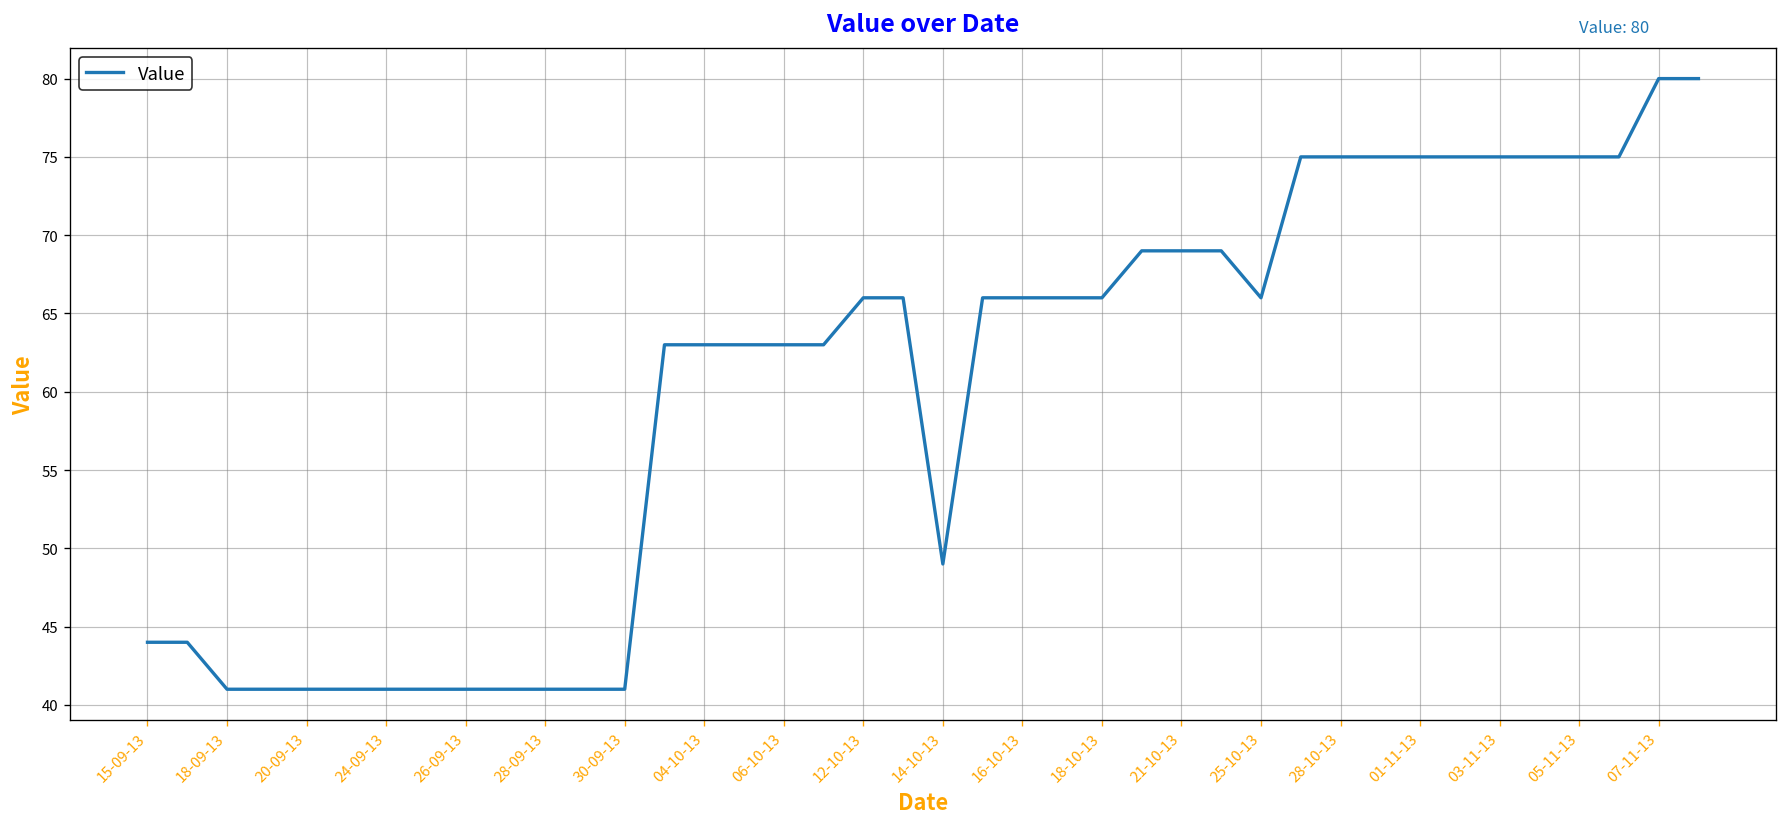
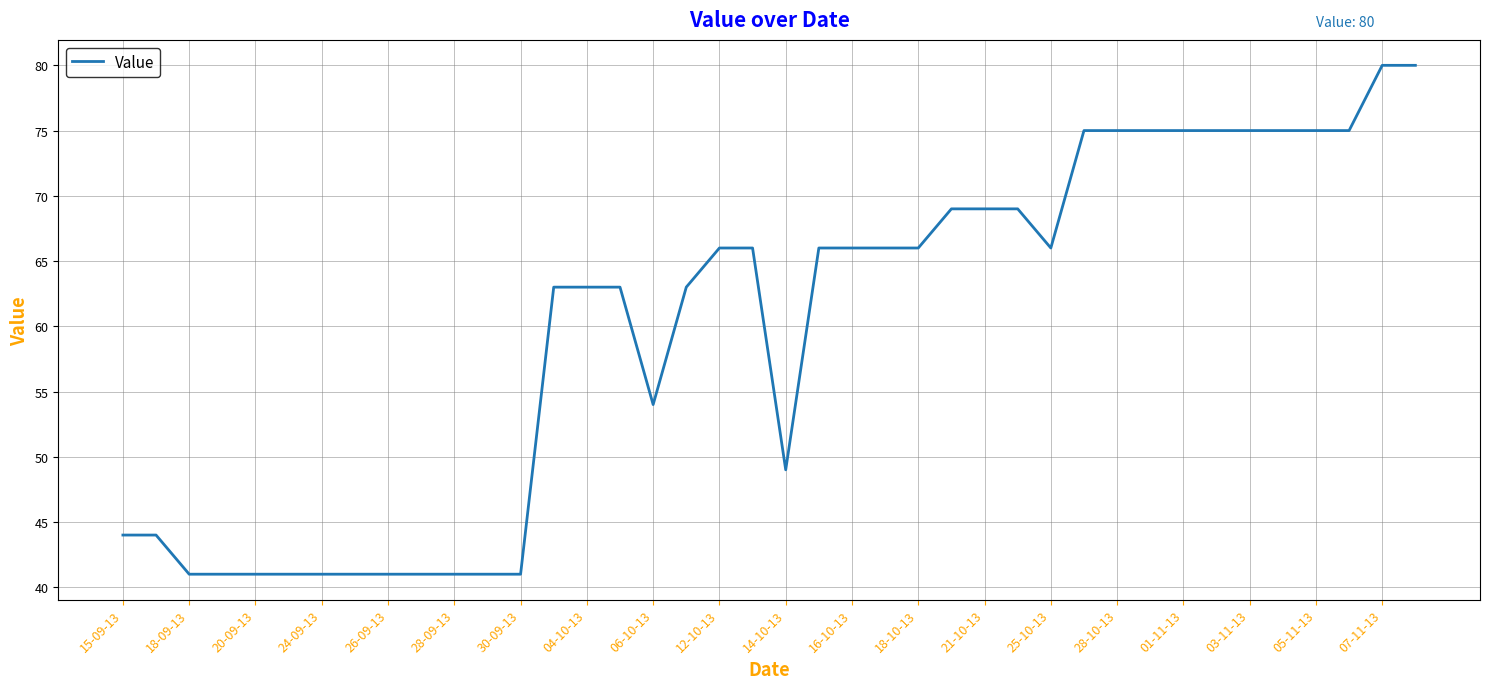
  {
    "15-09-13": 44,
    "18-09-13": 41,
    "20-09-13": 41,
    "24-09-13": 41,
    "26-09-13": 41,
    "28-09-13": 41,
    "30-09-13": 41,
    "04-10-13": 63,
-   "06-10-13": 63,
+   "06-10-13": 54,
    "12-10-13": 66,
    "14-10-13": 49,
    "16-10-13": 66,
    "18-10-13": 66,
    "21-10-13": 69,
    "25-10-13": 66,
    "28-10-13": 75,
    "01-11-13": 75,
    "03-11-13": 75,
    "05-11-13": 75,
    "07-11-13": 80
  }
